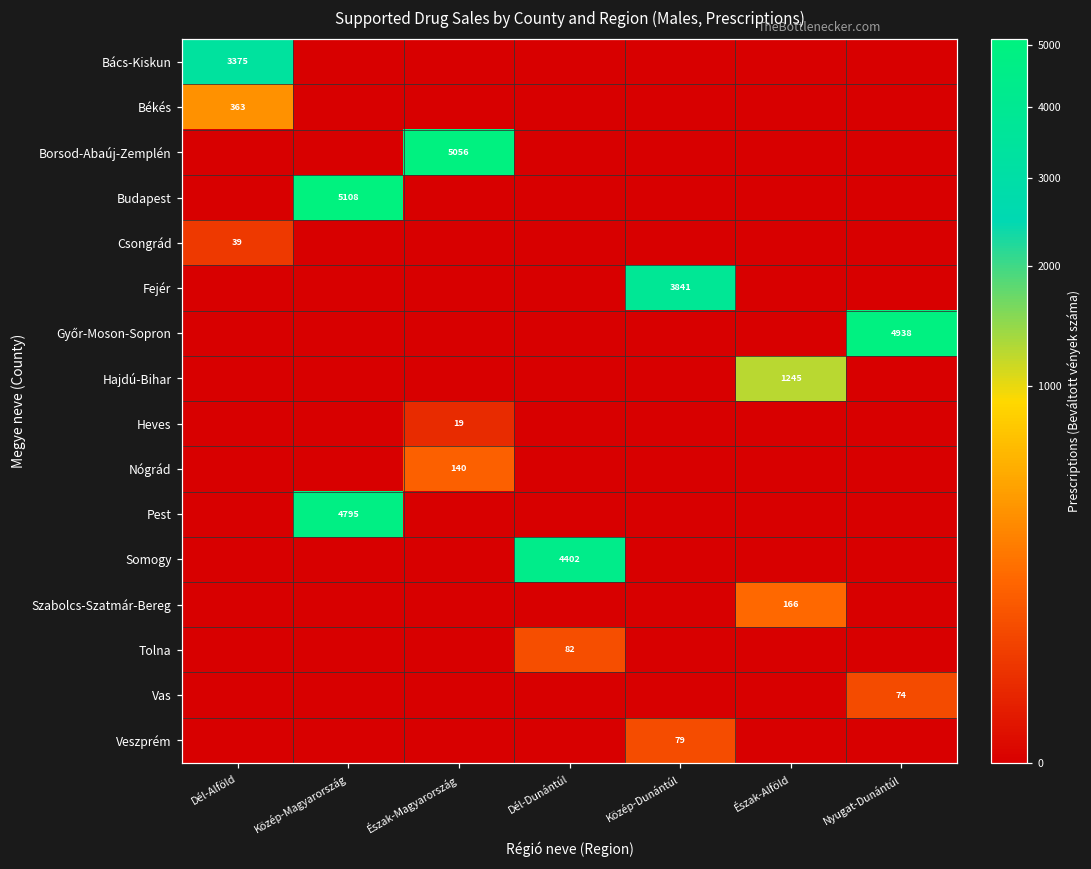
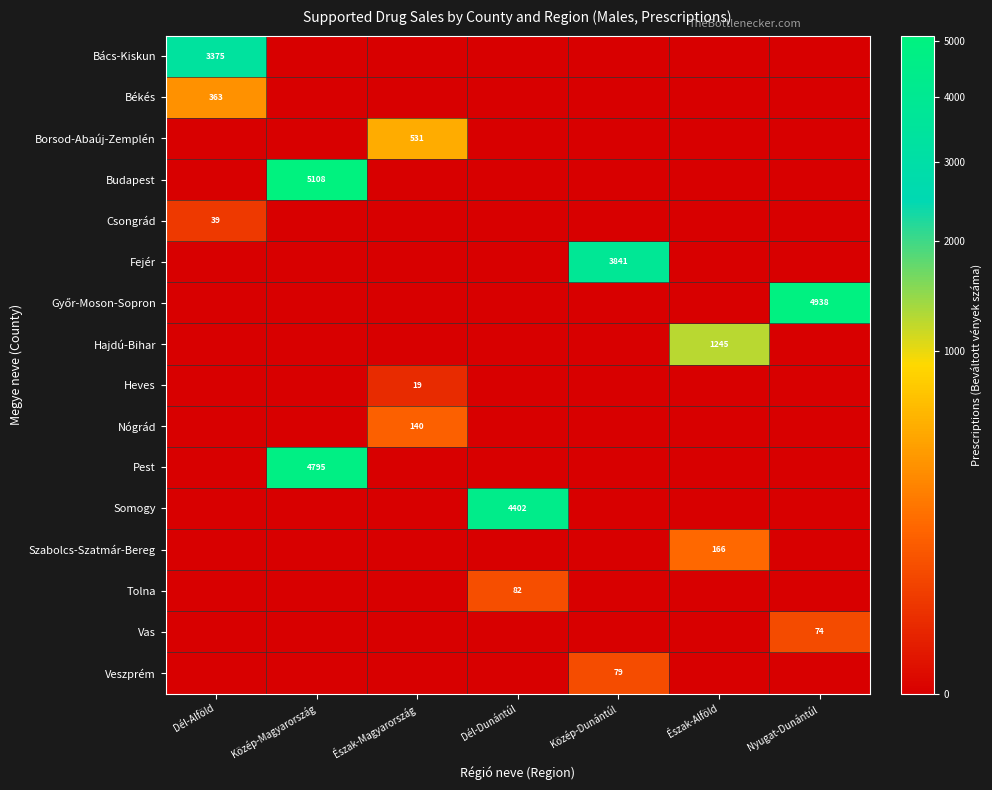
  {
    "Bács-Kiskun": {
      "Dél-Alföld": 3375
    },
    "Békés": {
      "Dél-Alföld": 363
    },
    "Borsod-Abaúj-Zemplén": {
-     "Észak-Magyarország": 5056
+     "Észak-Magyarország": 531
    },
    "Budapest": {
      "Közép-Magyarország": 5108
    },
    "Csongrád": {
      "Dél-Alföld": 39
    },
    "Fejér": {
      "Közép-Dunántúl": 3841
    },
    "Győr-Moson-Sopron": {
      "Nyugat-Dunántúl": 4938
    },
    "Hajdú-Bihar": {
      "Észak-Alföld": 1245
    },
    "Heves": {
      "Észak-Magyarország": 19
    },
    "Nógrád": {
      "Észak-Magyarország": 140
    },
    "Pest": {
      "Közép-Magyarország": 4795
    },
    "Somogy": {
      "Dél-Dunántúl": 4402
    },
    "Szabolcs-Szatmár-Bereg": {
      "Észak-Alföld": 166
    },
    "Tolna": {
      "Dél-Dunántúl": 82
    },
    "Vas": {
      "Nyugat-Dunántúl": 74
    },
    "Veszprém": {
      "Közép-Dunántúl": 79
    }
  }
